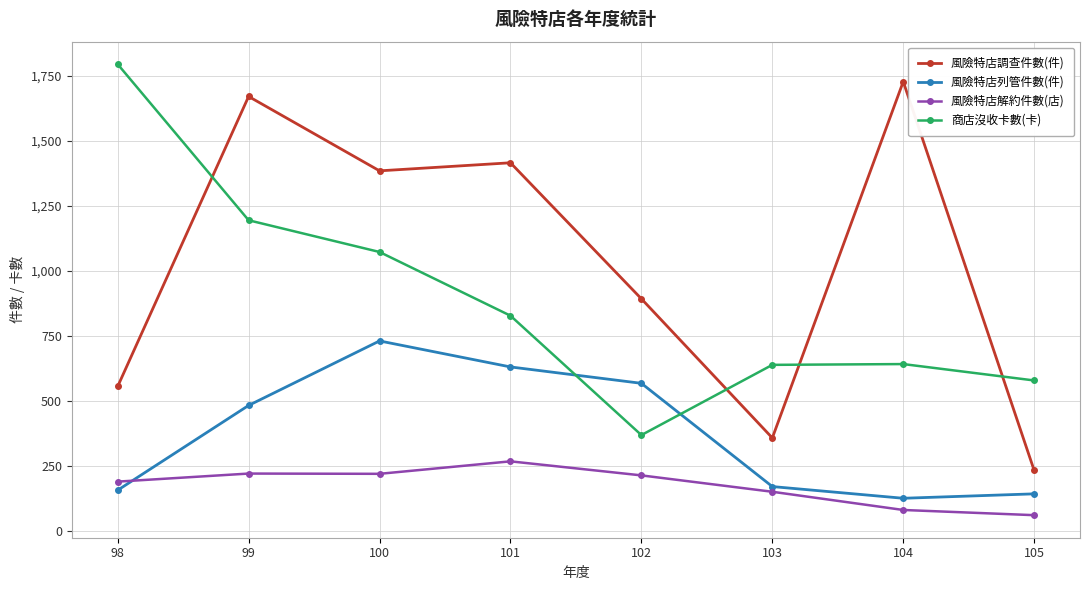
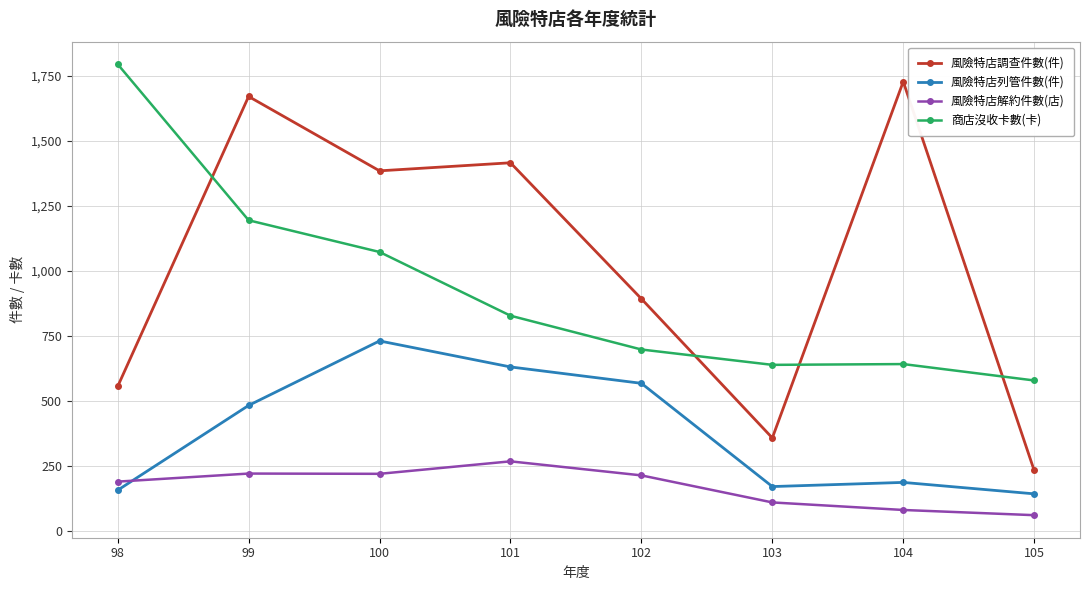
  {
    "風險特店調查件數(件)": {
      "98": "560",
      "99": "1,670",
      "100": "1,380",
      "101": "1,420",
      "102": "890",
      "103": "360",
      "104": "1,730",
      "105": "230"
    },
    "風險特店列管件數(件)": {
      "98": "160",
      "99": "480",
      "100": "730",
      "101": "630",
      "102": "570",
      "103": "170",
-     "104": "130",
+     "104": "190",
      "105": "140"
    },
    "風險特店解約件數(店)": {
      "98": "190",
      "99": "220",
      "100": "220",
      "101": "270",
      "102": "210",
-     "103": "150",
+     "103": "110",
      "104": "80",
      "105": "60"
    },
    "商店沒收卡數(卡)": {
      "98": "1,790",
      "99": "1,190",
      "100": "1,070",
      "101": "830",
-     "102": "370",
+     "102": "700",
      "103": "640",
      "104": "640",
      "105": "580"
    }
  }
